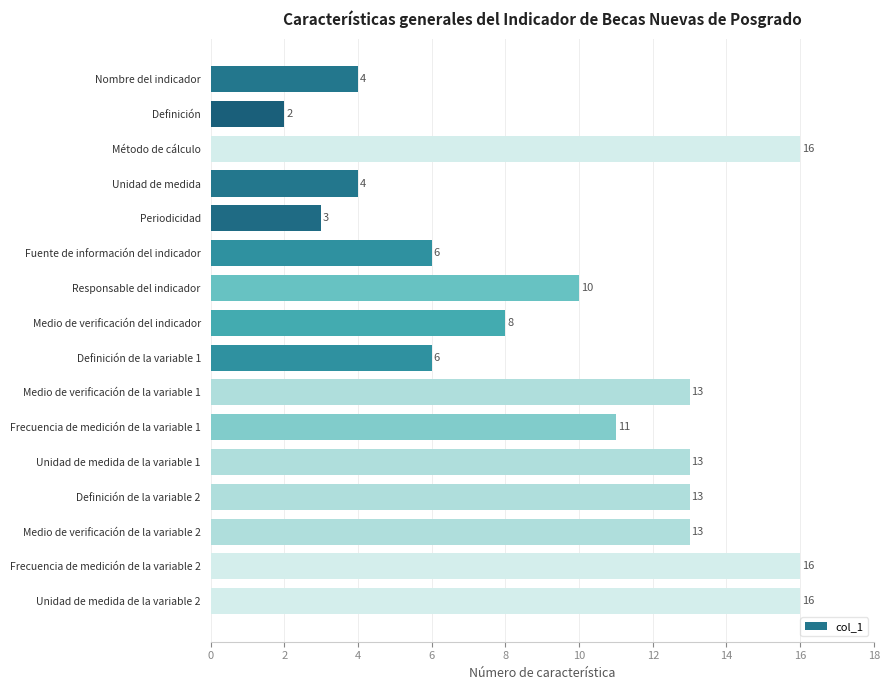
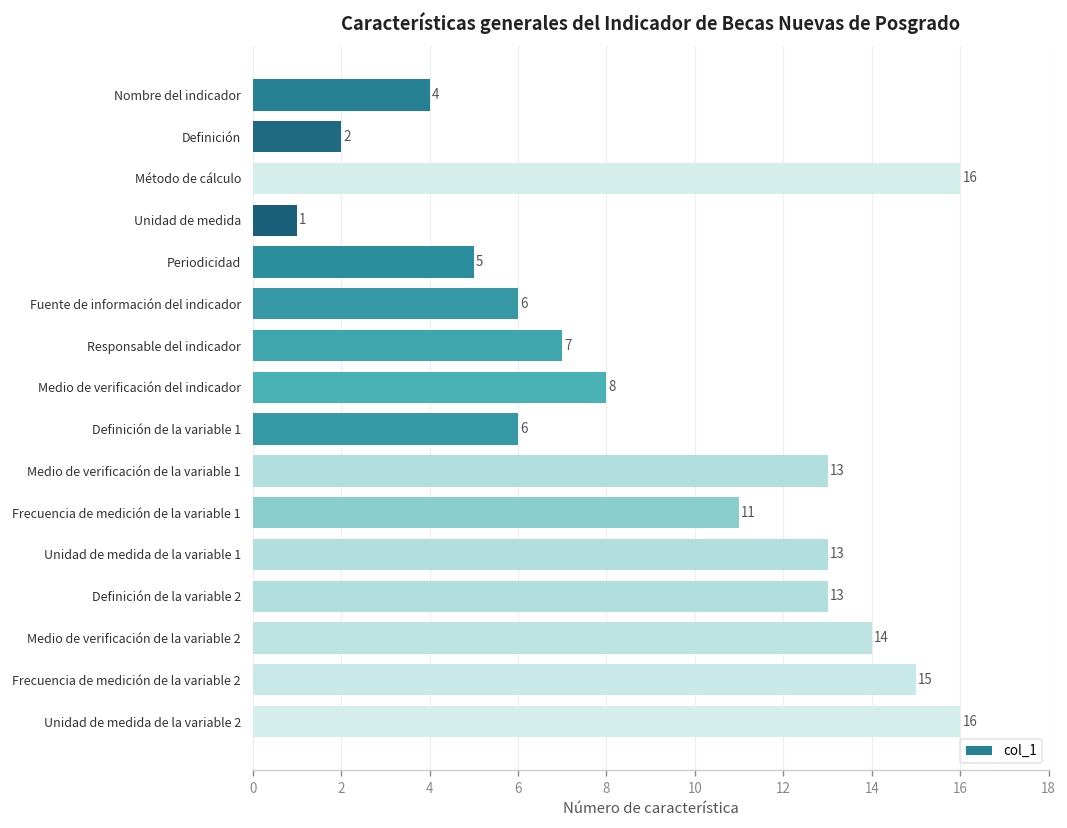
  {
    "Nombre del indicador": 4,
    "Definición": 2,
    "Método de cálculo": 16,
-   "Unidad de medida": 4,
-   "Periodicidad": 3,
+   "Unidad de medida": 1,
+   "Periodicidad": 5,
    "Fuente de información del indicador": 6,
-   "Responsable del indicador": 10,
+   "Responsable del indicador": 7,
    "Medio de verificación del indicador": 8,
    "Definición de la variable 1": 6,
    "Medio de verificación de la variable 1": 13,
    "Frecuencia de medición de la variable 1": 11,
    "Unidad de medida de la variable 1": 13,
    "Definición de la variable 2": 13,
-   "Medio de verificación de la variable 2": 13,
-   "Frecuencia de medición de la variable 2": 16,
+   "Medio de verificación de la variable 2": 14,
+   "Frecuencia de medición de la variable 2": 15,
    "Unidad de medida de la variable 2": 16
  }
